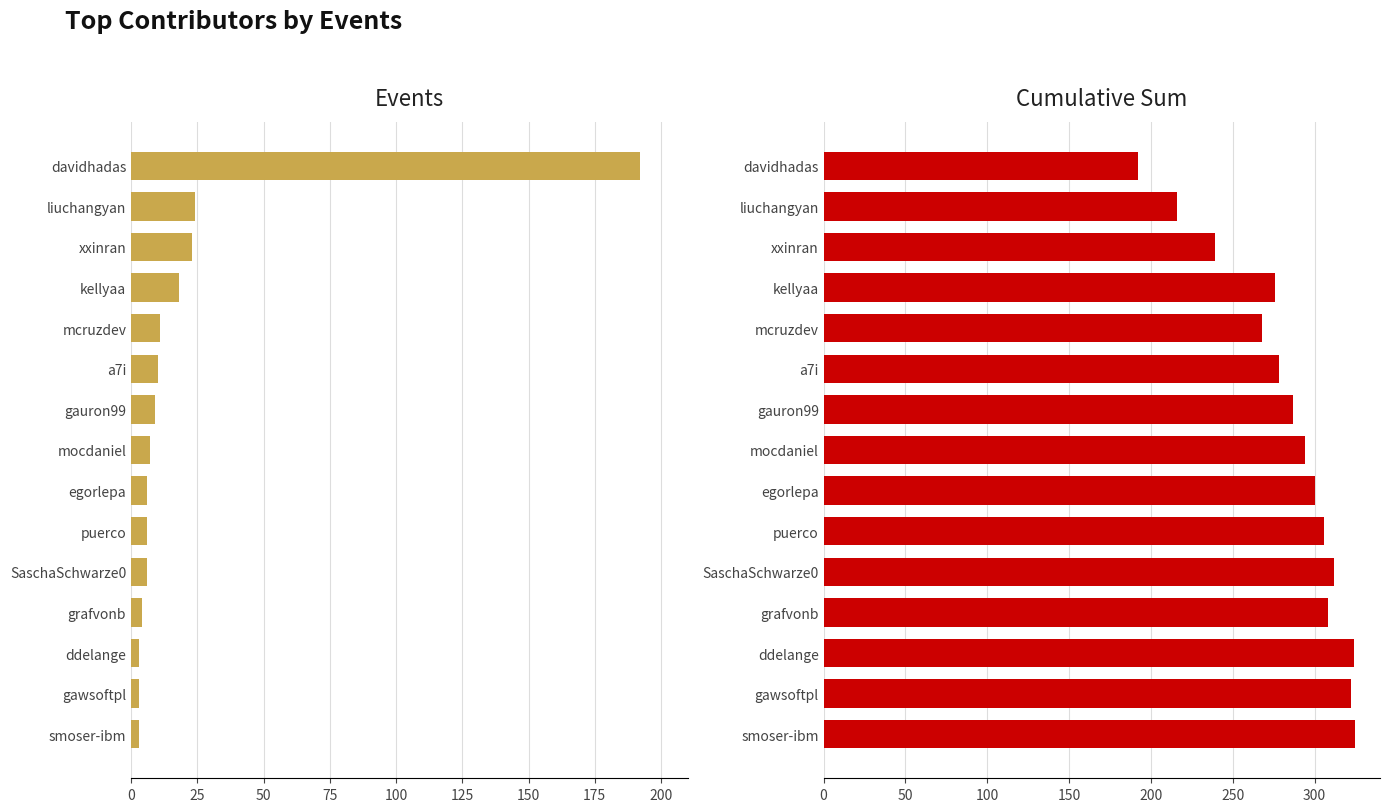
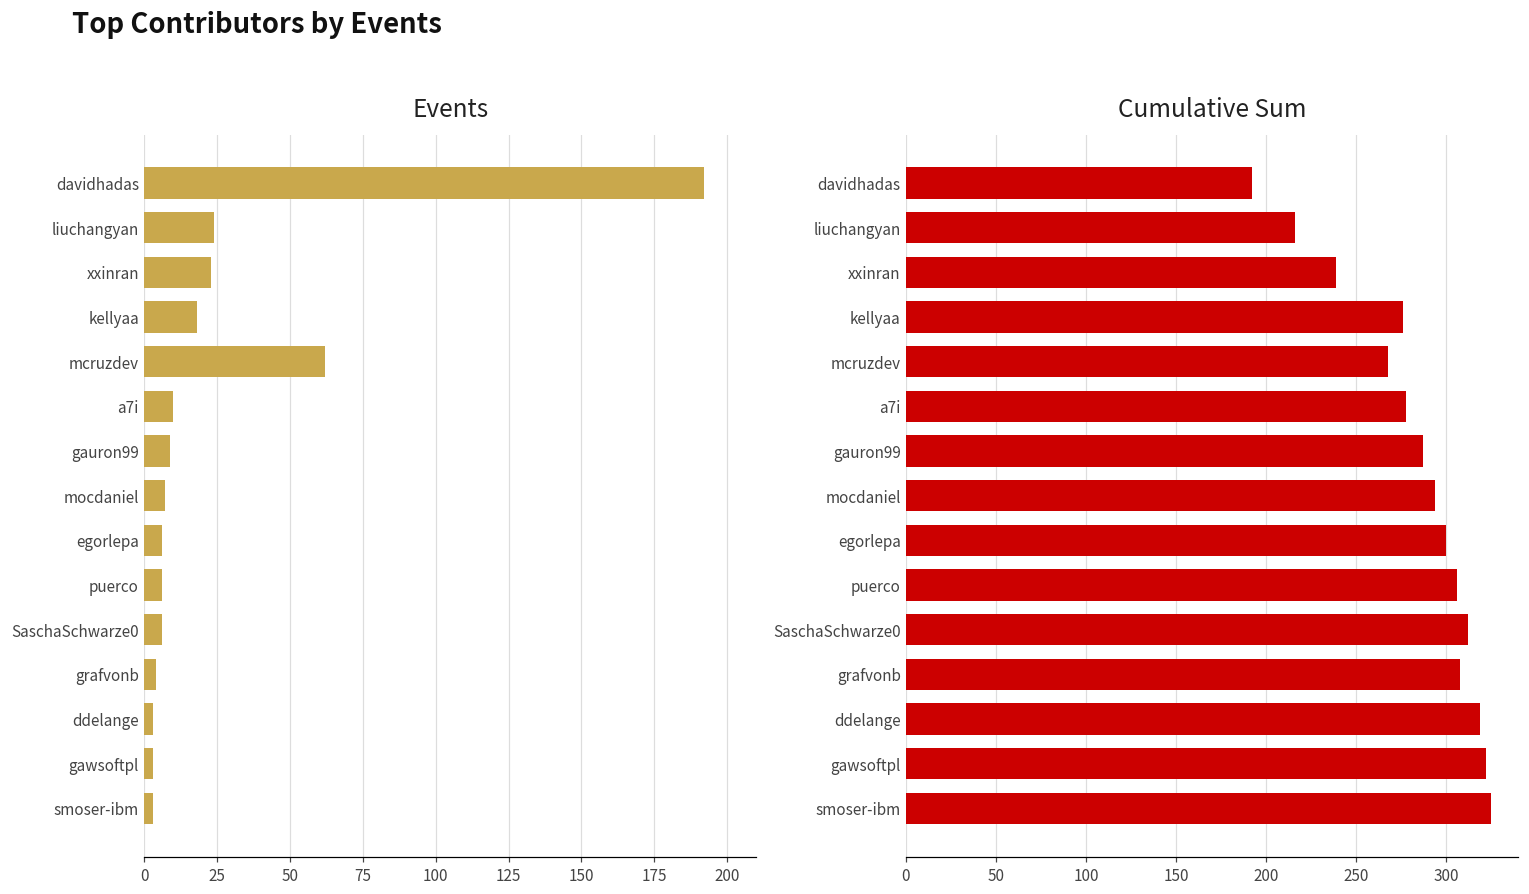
  {
    "Events": {
      "davidhadas": 192,
      "liuchangyan": 24,
      "xxinran": 23,
      "kellyaa": 18,
-     "mcruzdev": 11,
+     "mcruzdev": 62,
      "a7i": 10,
      "gauron99": 9,
      "mocdaniel": 7,
      "egorlepa": 6,
      "puerco": 6,
      "SaschaSchwarze0": 6,
      "grafvonb": 4,
      "ddelange": 3,
      "gawsoftpl": 3,
      "smoser-ibm": 3
    },
    "Cumulative Sum": {
      "davidhadas": 192,
      "liuchangyan": 216,
      "xxinran": 239,
      "kellyaa": 276,
      "mcruzdev": 268,
      "a7i": 278,
      "gauron99": 287,
      "mocdaniel": 294,
      "egorlepa": 300,
      "puerco": 306,
      "SaschaSchwarze0": 312,
      "grafvonb": 308,
-     "ddelange": 324,
+     "ddelange": 319,
      "gawsoftpl": 322,
      "smoser-ibm": 325
    }
  }
